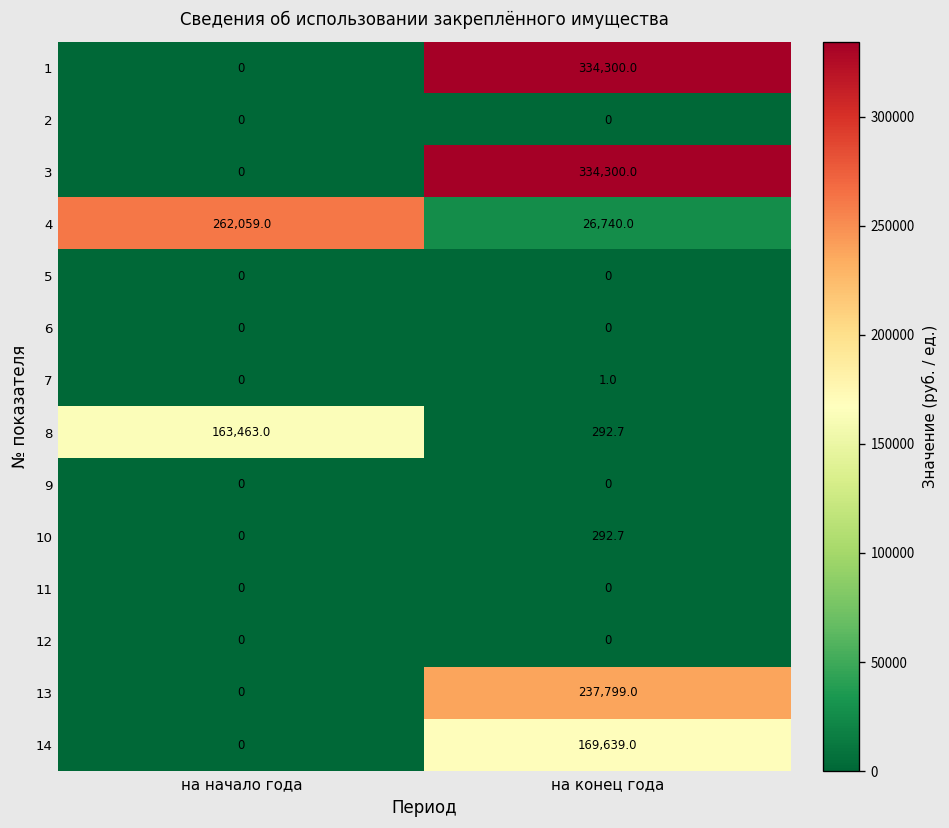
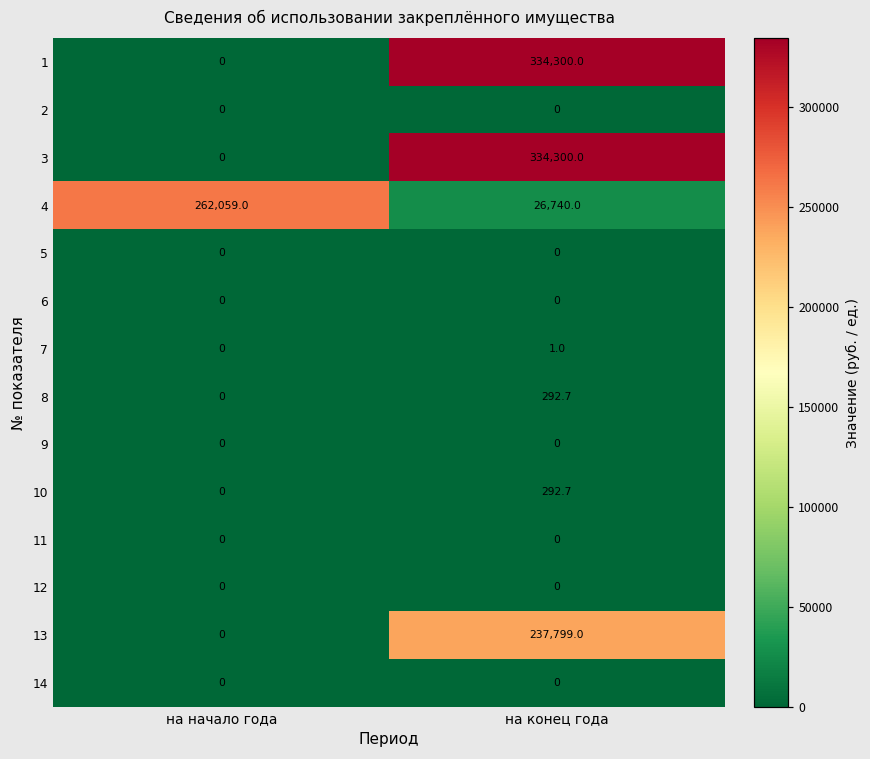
  {
    "1": {
      "на начало года": "0",
      "на конец года": "334,300.0"
    },
    "2": {
      "на начало года": "0",
      "на конец года": "0"
    },
    "3": {
      "на начало года": "0",
      "на конец года": "334,300.0"
    },
    "4": {
      "на начало года": "262,059.0",
      "на конец года": "26,740.0"
    },
    "5": {
      "на начало года": "0",
      "на конец года": "0"
    },
    "6": {
      "на начало года": "0",
      "на конец года": "0"
    },
    "7": {
      "на начало года": "0",
      "на конец года": "1.0"
    },
    "8": {
-     "на начало года": "163,463.0",
+     "на начало года": "0",
      "на конец года": "292.7"
    },
    "9": {
      "на начало года": "0",
      "на конец года": "0"
    },
    "10": {
      "на начало года": "0",
      "на конец года": "292.7"
    },
    "11": {
      "на начало года": "0",
      "на конец года": "0"
    },
    "12": {
      "на начало года": "0",
      "на конец года": "0"
    },
    "13": {
      "на начало года": "0",
      "на конец года": "237,799.0"
    },
    "14": {
      "на начало года": "0",
-     "на конец года": "169,639.0"
+     "на конец года": "0"
    }
  }
